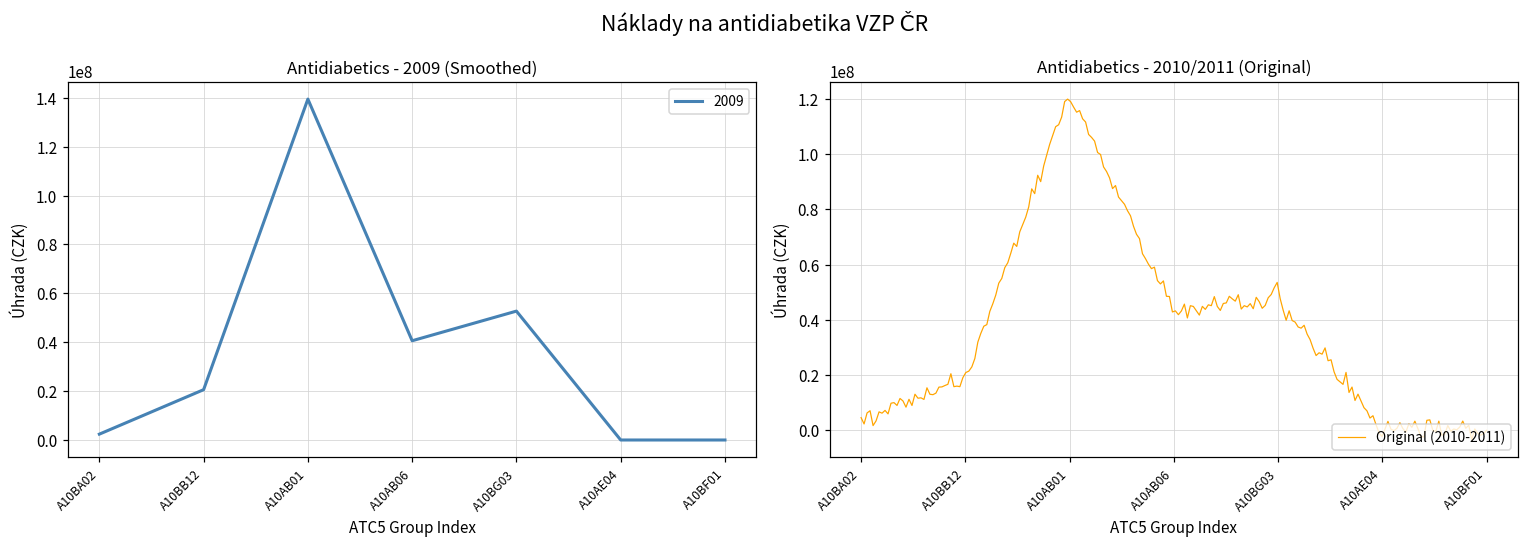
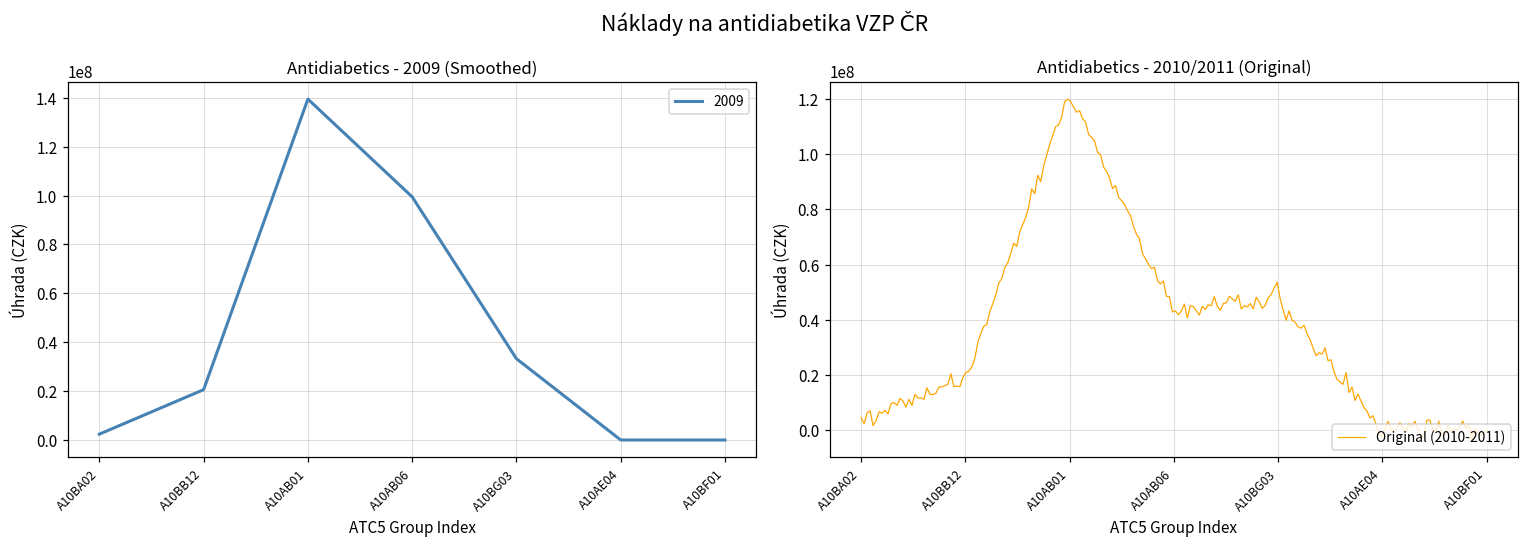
  {
    "Antidiabetics - 2009 (Smoothed)": {
      "A10BA02": 2000000,
      "A10BB12": 21000000,
      "A10AB01": 139000000,
-     "A10AB06": 41000000,
-     "A10BG03": 53000000,
+     "A10AB06": 99000000,
+     "A10BG03": 33000000,
      "A10AE04": 0,
      "A10BF01": 0
    },
    "Antidiabetics - 2010/2011 (Original)": {
      "A10BA02": 5000000
    }
  }
